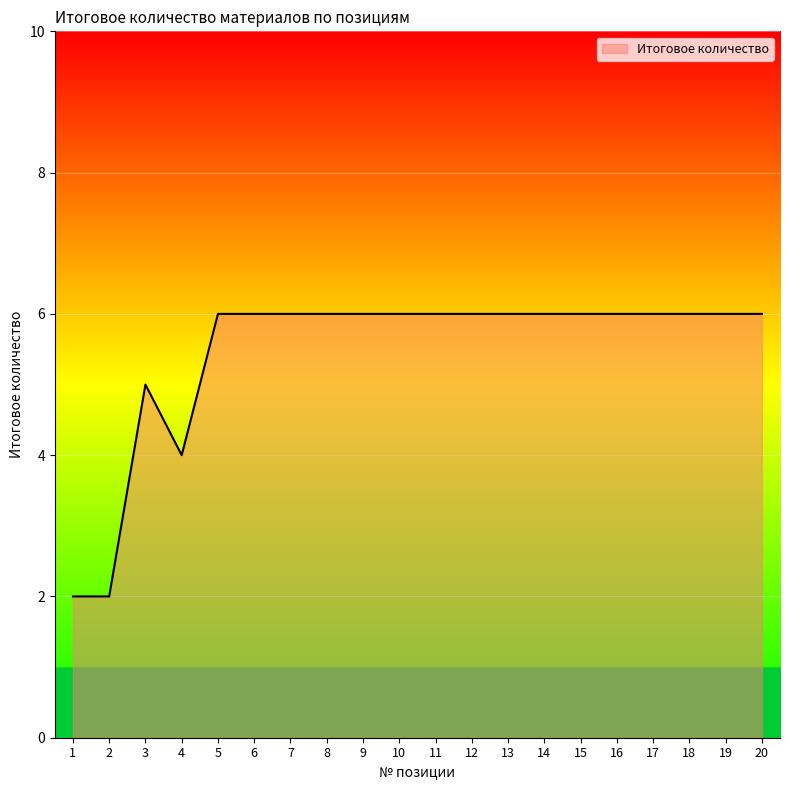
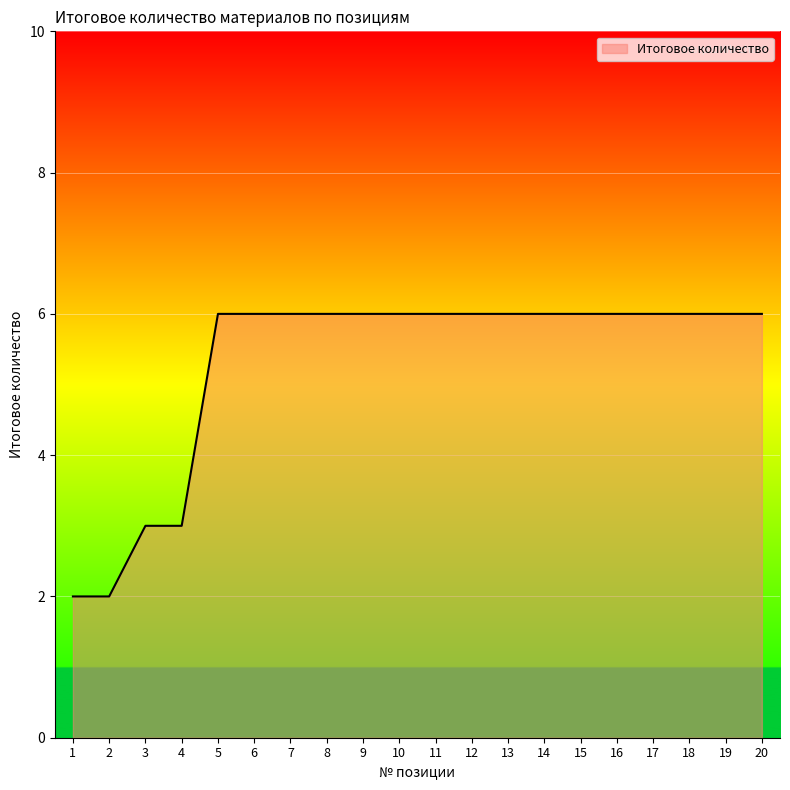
  {
    "1": 2,
    "2": 2,
-   "3": 5,
-   "4": 4,
+   "3": 3,
+   "4": 3,
    "5": 6,
    "6": 6,
    "7": 6,
    "8": 6,
    "9": 6,
    "10": 6,
    "11": 6,
    "12": 6,
    "13": 6,
    "14": 6,
    "15": 6,
    "16": 6,
    "17": 6,
    "18": 6,
    "19": 6,
    "20": 6
  }
